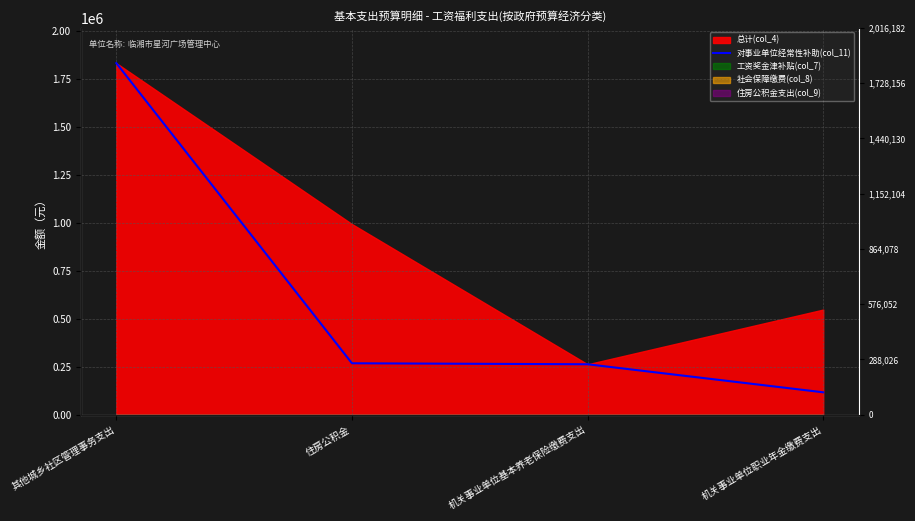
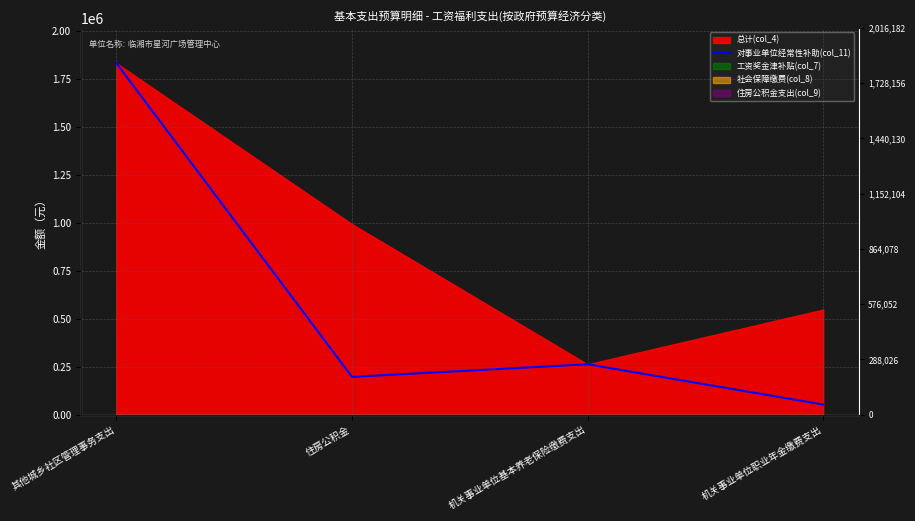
  {
    "对事业单位经常性补助(col_11)": {
-     "住房公积金": 270000,
-     "机关事业单位职业年金缴费支出": 120000
+     "住房公积金": 200000,
+     "机关事业单位职业年金缴费支出": 50000
    }
  }
